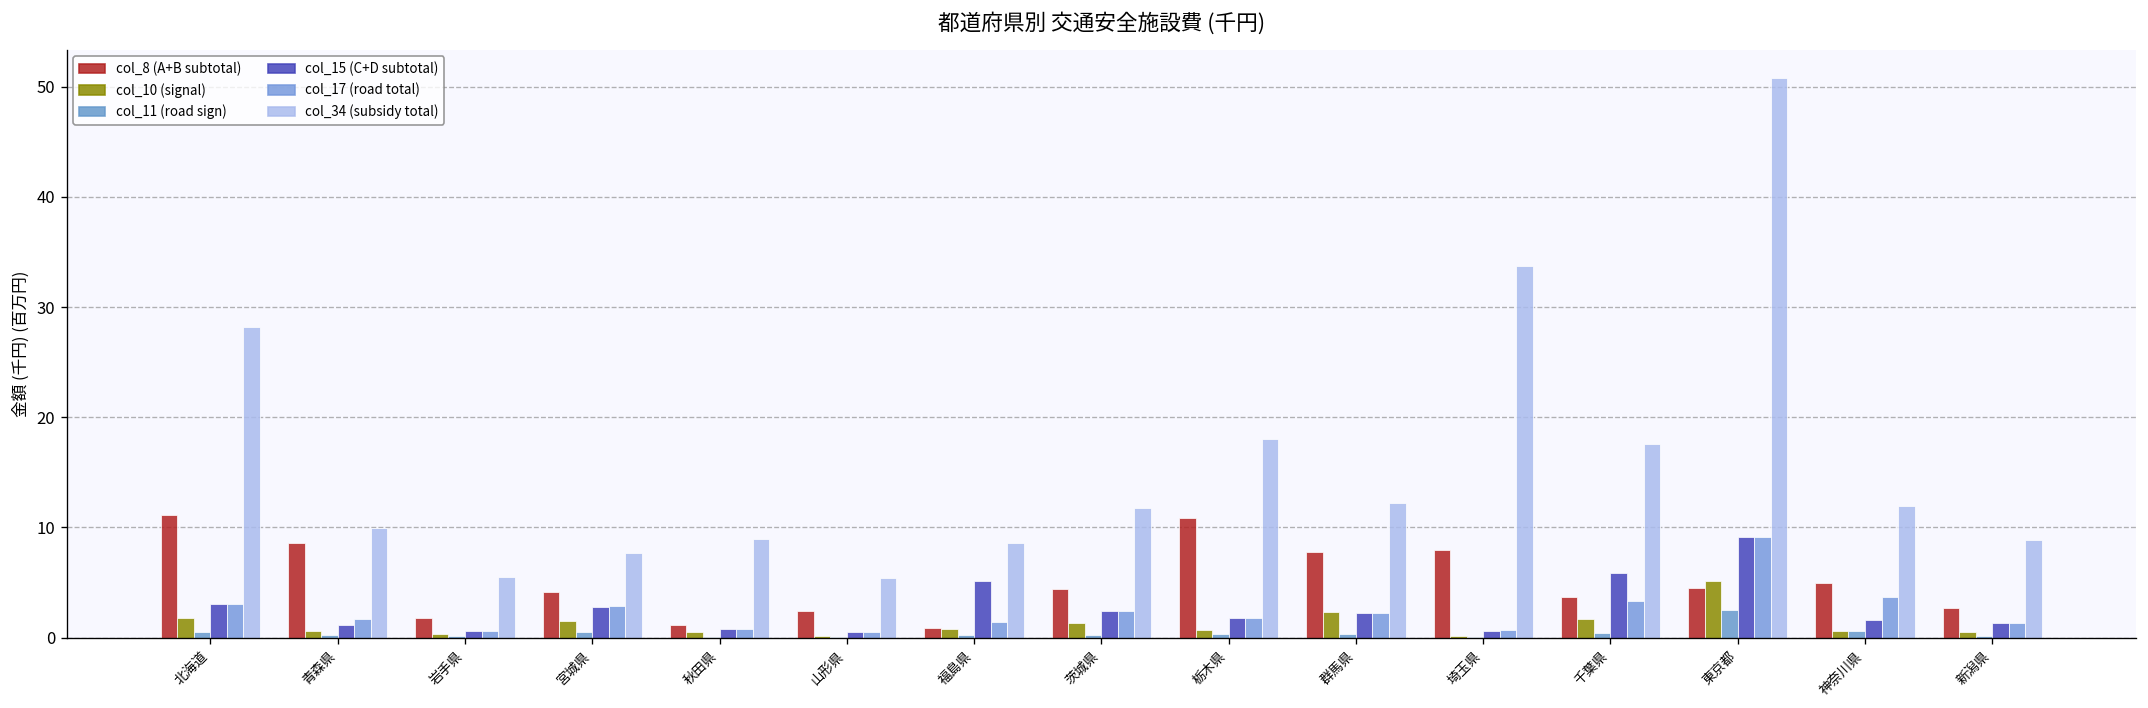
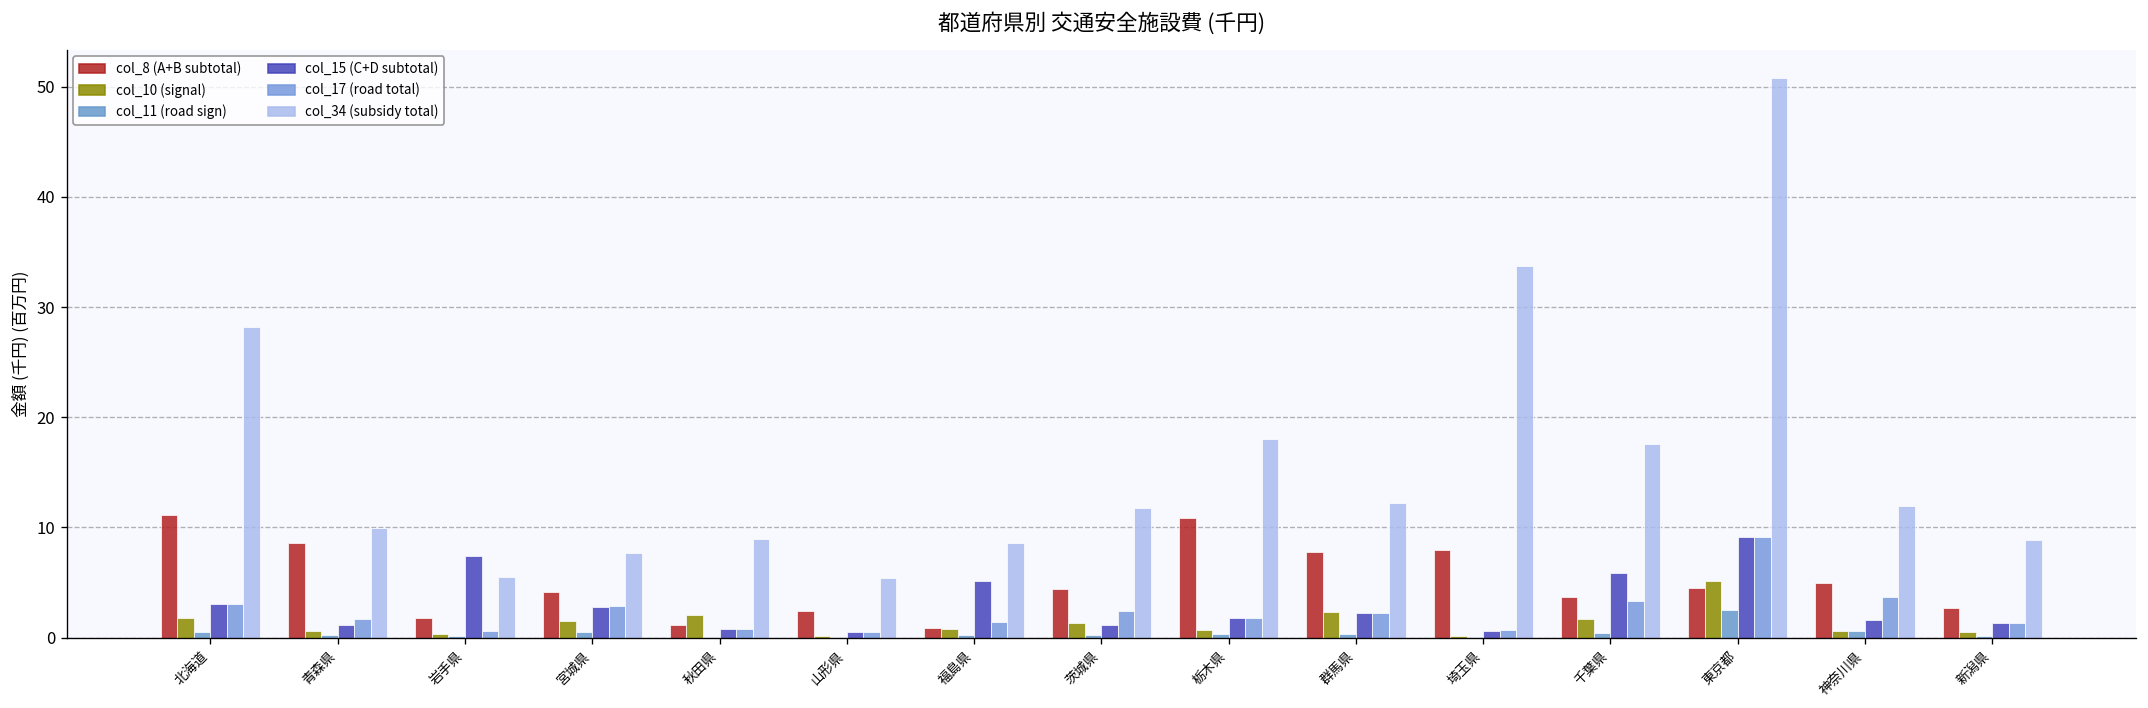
  {
    "col_8 (A+B subtotal)": {
      "北海道": 11,
      "青森県": 9,
      "岩手県": 2,
      "宮城県": 4,
      "秋田県": 1,
      "山形県": 2,
      "福島県": 1,
      "茨城県": 4,
      "栃木県": 11,
      "群馬県": 8,
      "埼玉県": 8,
      "千葉県": 4,
      "東京都": 4,
      "神奈川県": 5,
      "新潟県": 3
    },
    "col_10 (signal)": {
      "北海道": 2,
      "青森県": 1,
      "岩手県": 0,
      "宮城県": 2,
-     "秋田県": 1,
+     "秋田県": 2,
      "福島県": 1,
      "茨城県": 1,
      "栃木県": 1,
      "群馬県": 2,
      "千葉県": 2,
      "東京都": 5,
      "神奈川県": 1,
      "新潟県": 0
    },
    "col_15 (C+D subtotal)": {
      "北海道": 3,
      "青森県": 1,
-     "岩手県": 1,
+     "岩手県": 7,
      "宮城県": 3,
      "秋田県": 1,
      "山形県": 1,
      "福島県": 5,
-     "茨城県": 2,
+     "茨城県": 1,
      "栃木県": 2,
      "群馬県": 2,
      "埼玉県": 1,
      "千葉県": 6,
      "東京都": 9,
      "神奈川県": 2,
      "新潟県": 1
    },
    "col_34 (subsidy total)": {
      "北海道": 28,
      "青森県": 10,
      "岩手県": 6,
      "宮城県": 8,
      "秋田県": 9,
      "山形県": 5,
      "福島県": 9,
      "茨城県": 12,
      "栃木県": 18,
      "群馬県": 12,
      "埼玉県": 34,
      "千葉県": 18,
      "東京都": 51,
      "神奈川県": 12,
      "新潟県": 9
    }
  }
